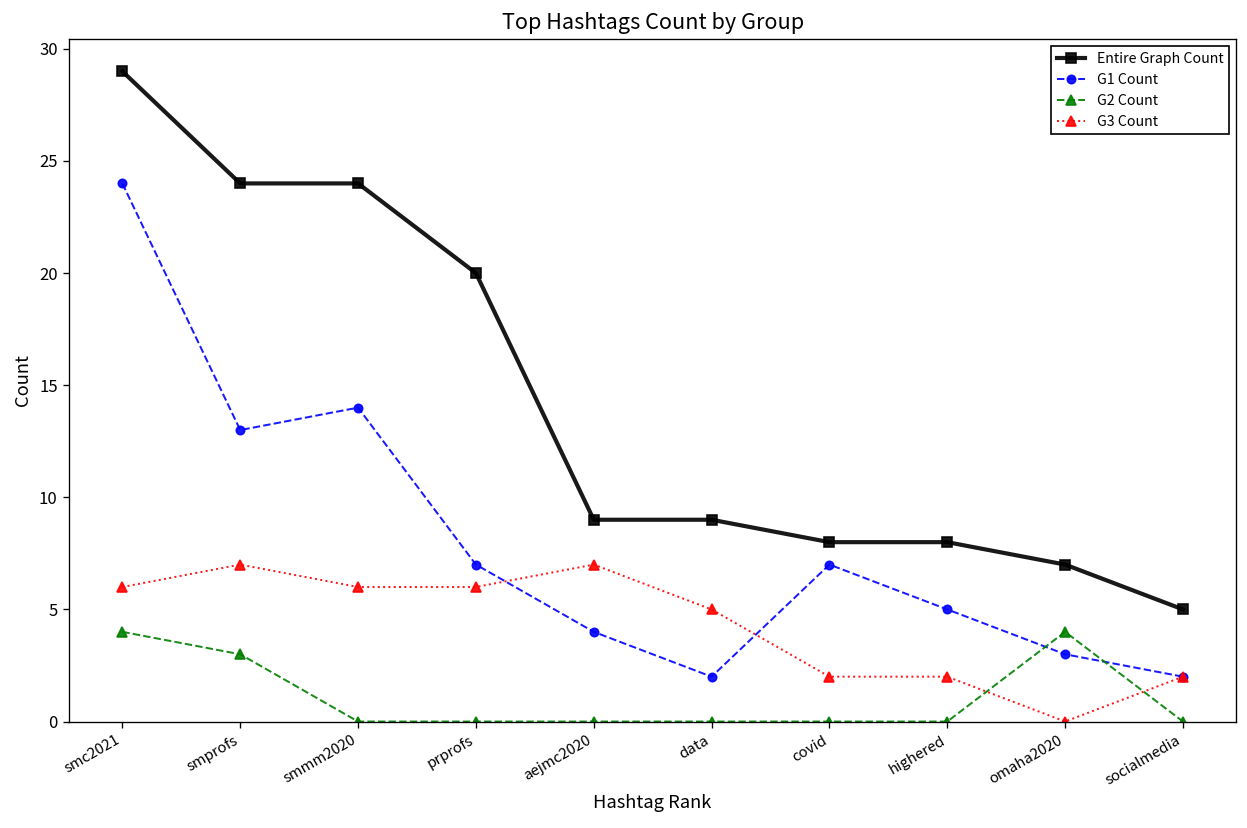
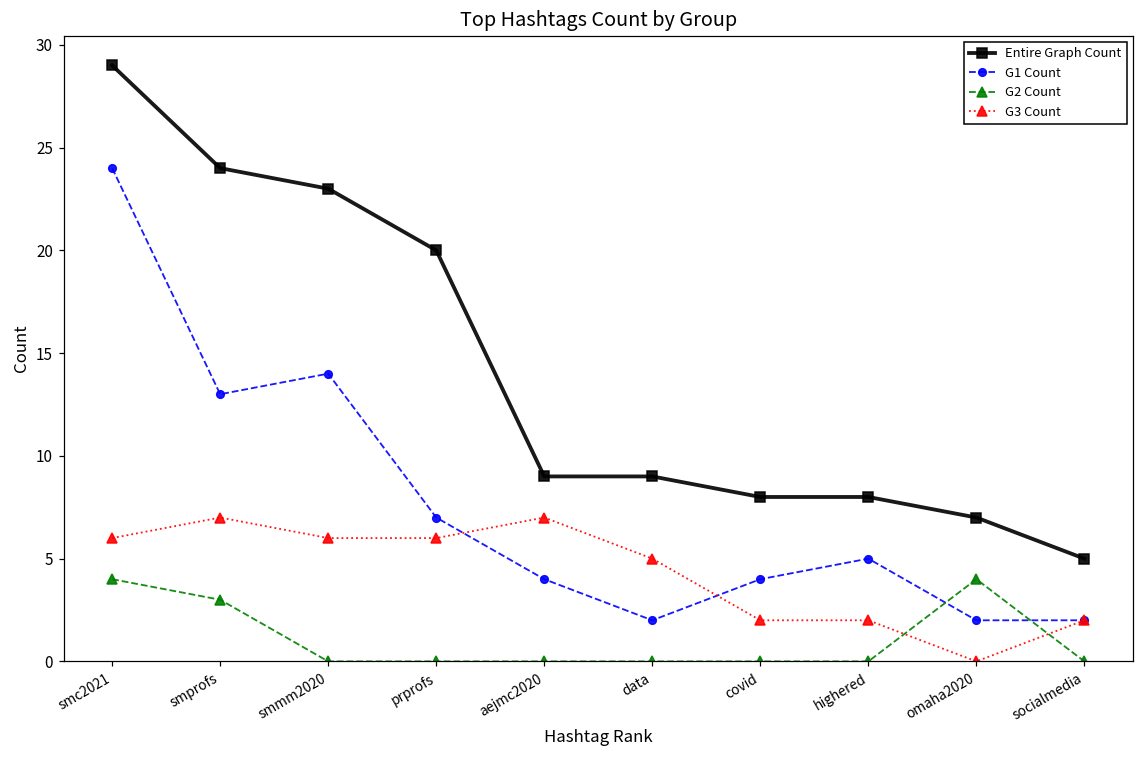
  {
    "Entire Graph Count": {
      "smc2021": 29,
      "smprofs": 24,
-     "smmm2020": 24,
+     "smmm2020": 23,
      "prprofs": 20,
      "aejmc2020": 9,
      "data": 9,
      "covid": 8,
      "highered": 8,
      "omaha2020": 7,
      "socialmedia": 5
    },
    "G1 Count": {
      "smc2021": 24,
      "smprofs": 13,
      "smmm2020": 14,
      "prprofs": 7,
      "aejmc2020": 4,
      "data": 2,
-     "covid": 7,
+     "covid": 4,
      "highered": 5,
-     "omaha2020": 3
+     "omaha2020": 2
    },
    "G2 Count": {
      "smc2021": 4,
      "smprofs": 3,
      "smmm2020": 0,
      "prprofs": 0,
      "aejmc2020": 0,
      "data": 0,
      "covid": 0,
      "highered": 0,
      "omaha2020": 4,
      "socialmedia": 0
    },
    "G3 Count": {
      "smc2021": 6,
      "smprofs": 7,
      "smmm2020": 6,
      "prprofs": 6,
      "aejmc2020": 7,
      "data": 5,
      "covid": 2,
      "highered": 2,
      "omaha2020": 0
    }
  }
